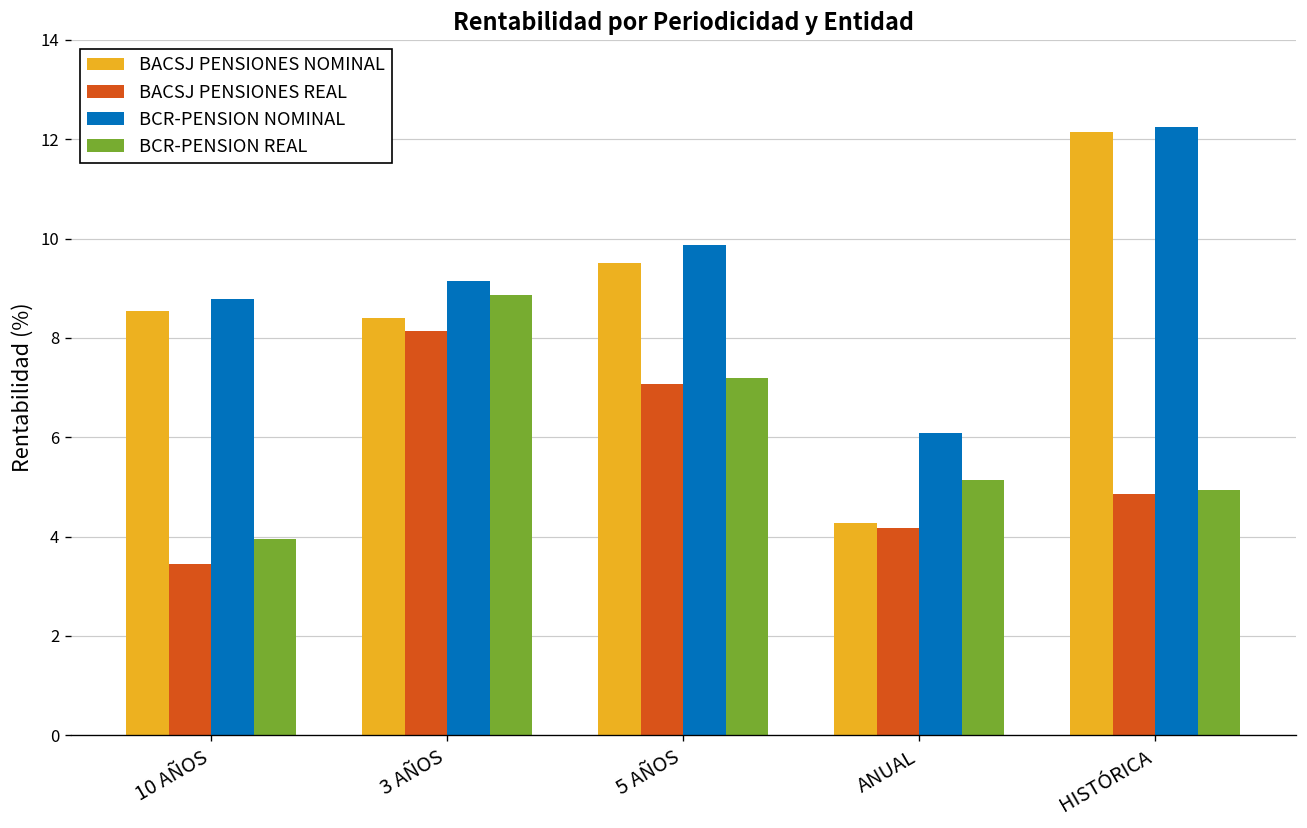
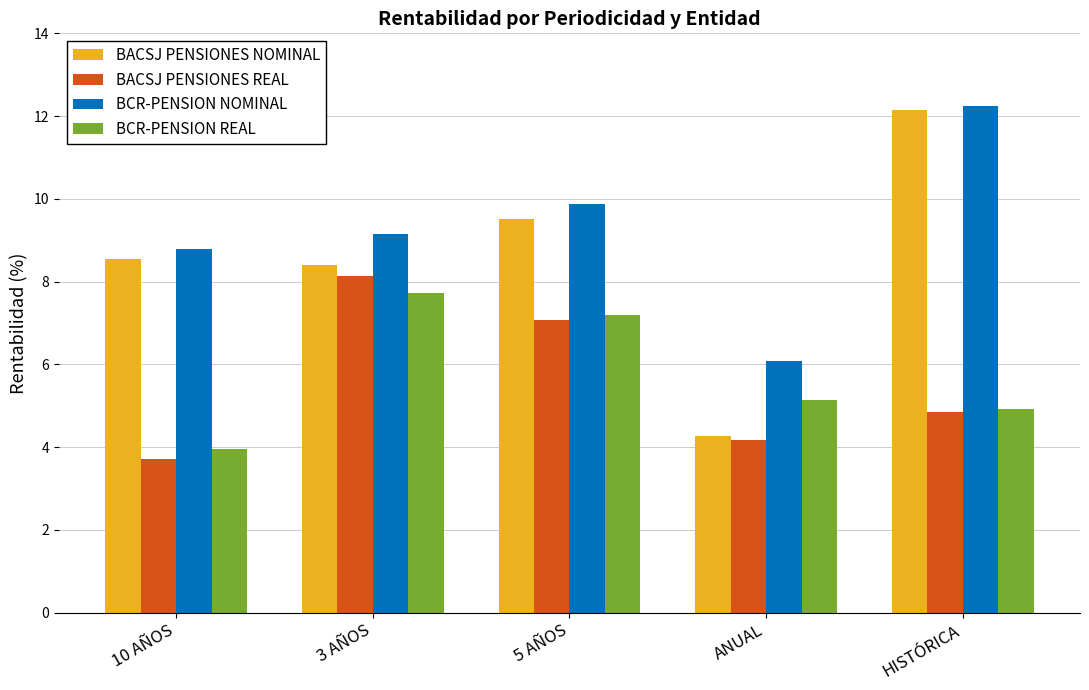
  {
    "BACSJ PENSIONES NOMINAL": {
      "10 AÑOS": 8.6,
      "3 AÑOS": 8.4,
      "5 AÑOS": 9.5,
      "ANUAL": 4.3,
      "HISTÓRICA": 12.2
    },
    "BACSJ PENSIONES REAL": {
-     "10 AÑOS": 3.4,
+     "10 AÑOS": 3.7,
      "3 AÑOS": 8.1,
      "5 AÑOS": 7.1,
      "ANUAL": 4.2,
      "HISTÓRICA": 4.9
    },
    "BCR-PENSION NOMINAL": {
      "10 AÑOS": 8.8,
      "3 AÑOS": 9.2,
      "5 AÑOS": 9.9,
      "ANUAL": 6.1,
      "HISTÓRICA": 12.2
    },
    "BCR-PENSION REAL": {
      "10 AÑOS": 4.0,
-     "3 AÑOS": 8.9,
+     "3 AÑOS": 7.7,
      "5 AÑOS": 7.2,
      "ANUAL": 5.1,
      "HISTÓRICA": 4.9
    }
  }
